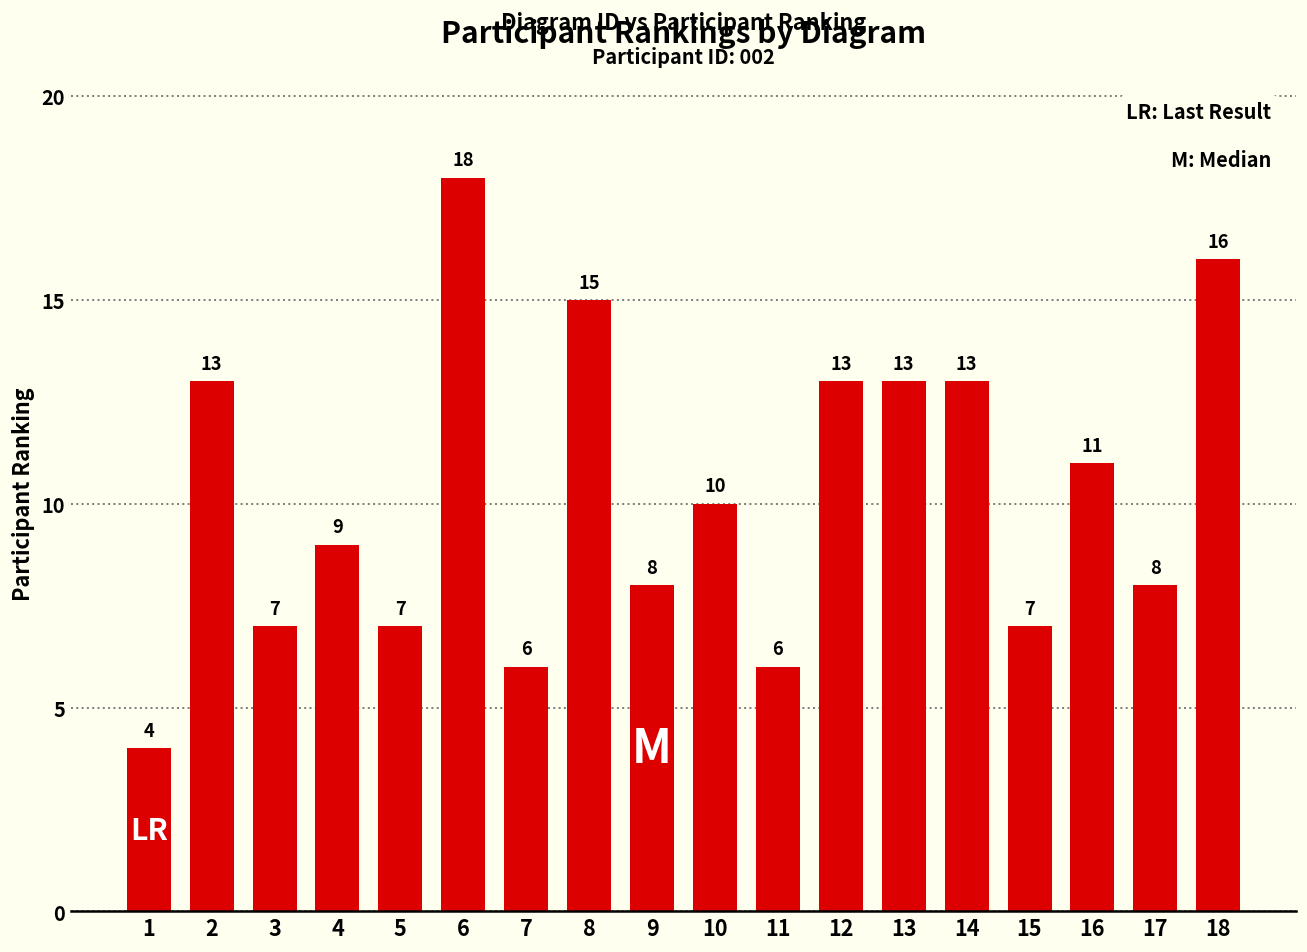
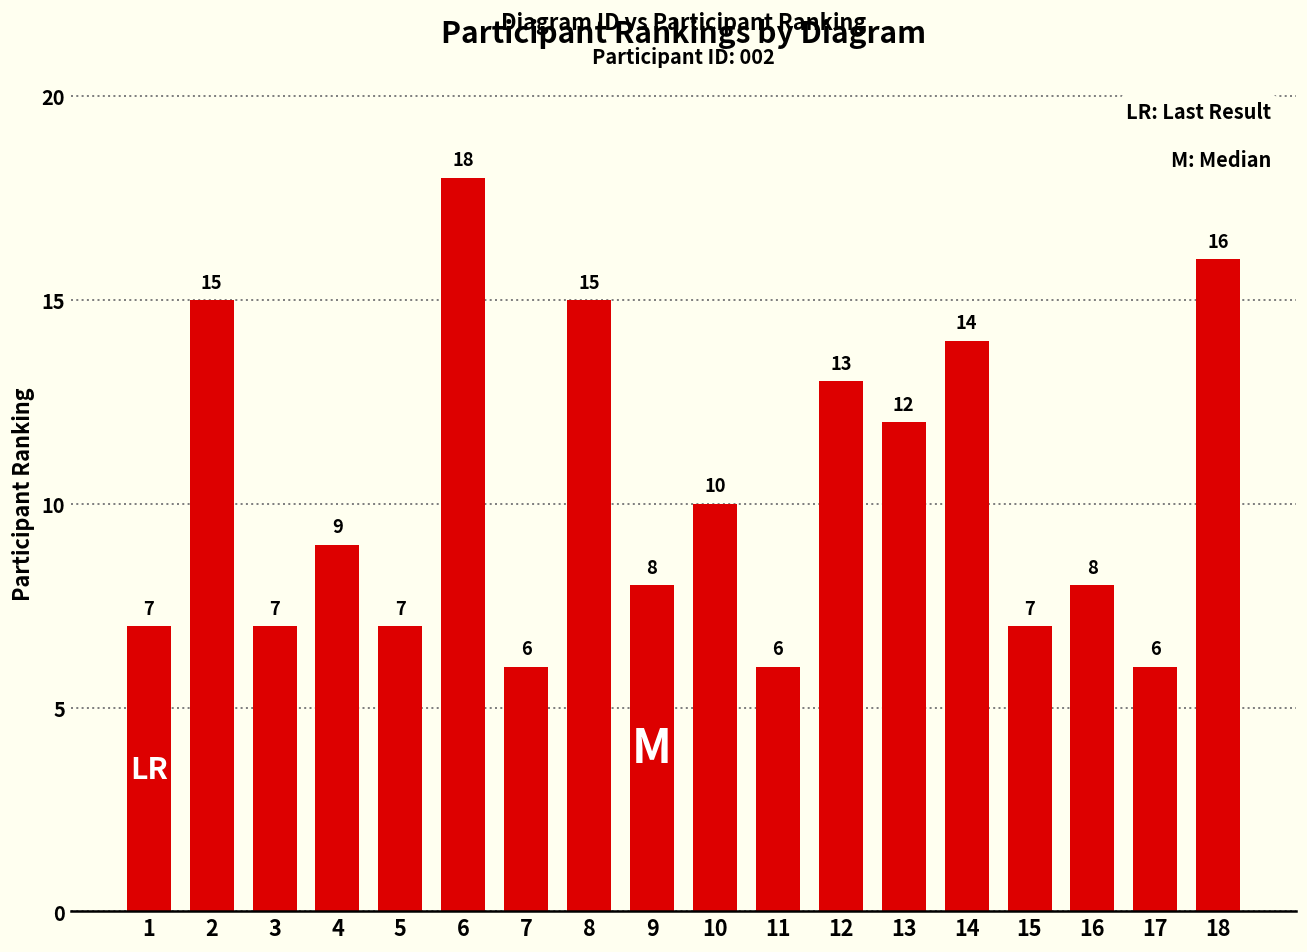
  {
-   "1": 4,
-   "2": 13,
+   "1": 7,
+   "2": 15,
    "3": 7,
    "4": 9,
    "5": 7,
    "6": 18,
    "7": 6,
    "8": 15,
    "9": 8,
    "10": 10,
    "11": 6,
    "12": 13,
-   "13": 13,
-   "14": 13,
+   "13": 12,
+   "14": 14,
    "15": 7,
-   "16": 11,
-   "17": 8,
+   "16": 8,
+   "17": 6,
    "18": 16
  }
